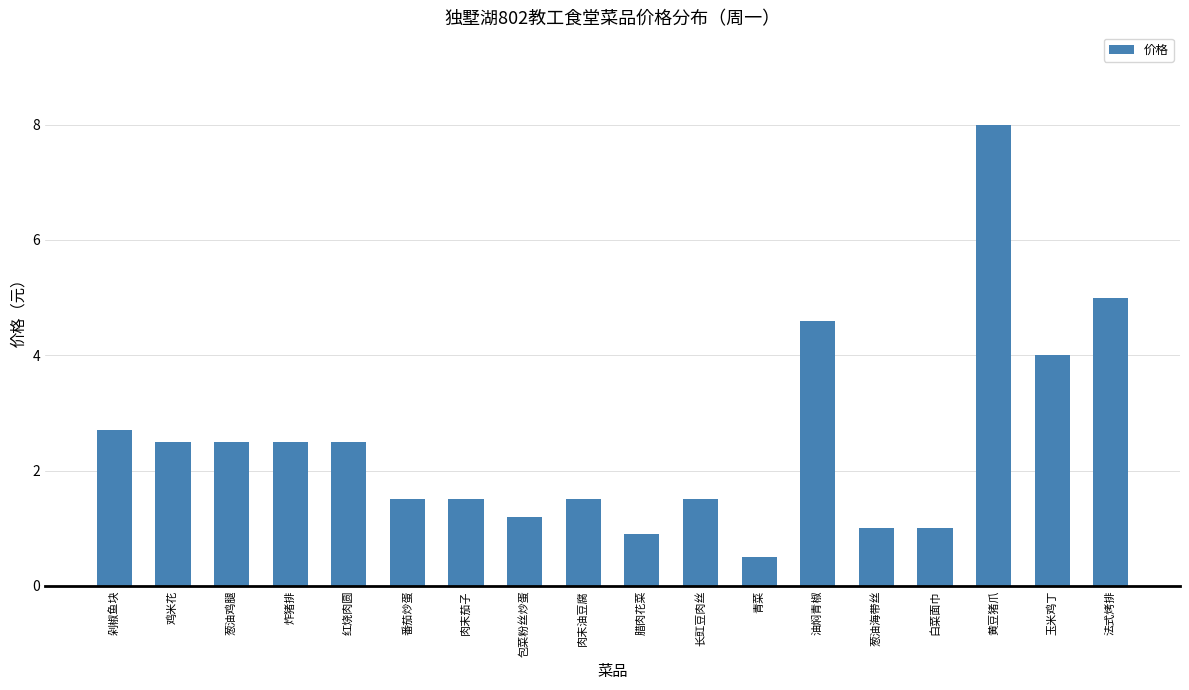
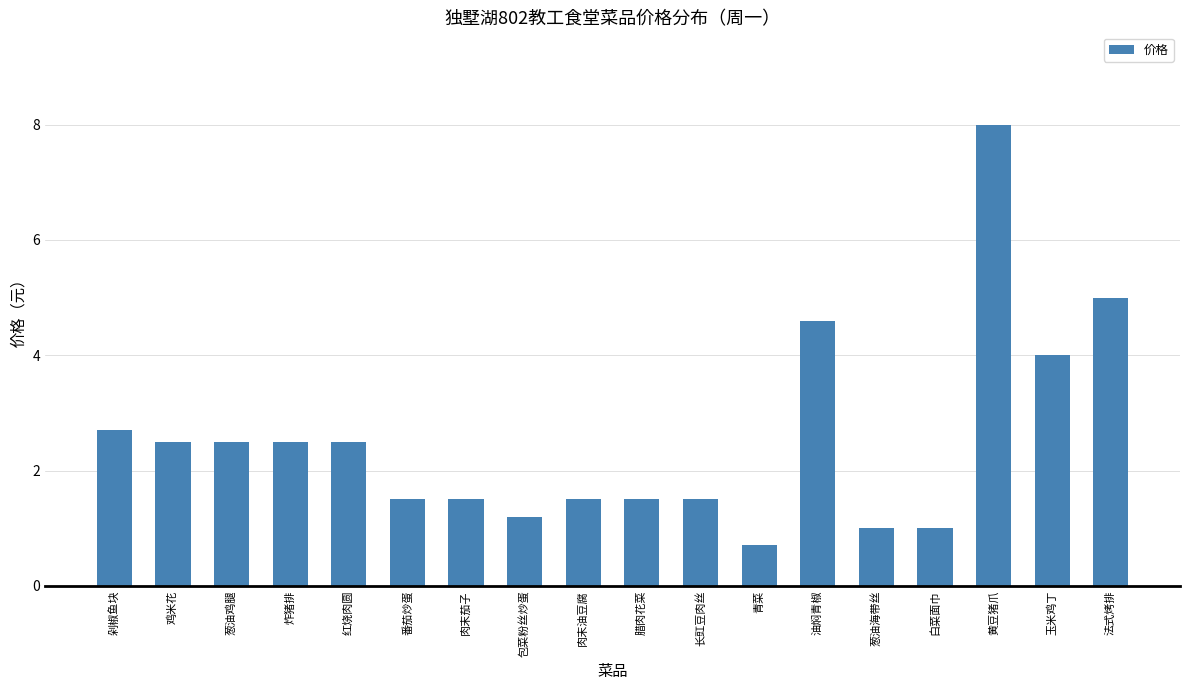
  {
    "剁椒鱼块": 2.7,
    "鸡米花": 2.5,
    "葱油鸡腿": 2.5,
    "炸猪排": 2.5,
    "红烧肉圆": 2.5,
    "番茄炒蛋": 1.5,
    "肉末茄子": 1.5,
    "包菜粉丝炒蛋": 1.2,
    "肉末油豆腐": 1.5,
-   "腊肉花菜": 0.9,
+   "腊肉花菜": 1.5,
    "长豇豆肉丝": 1.5,
-   "青菜": 0.5,
+   "青菜": 0.7,
    "油焖青椒": 4.6,
    "葱油海带丝": 1.0,
    "白菜面巾": 1.0,
    "黄豆猪爪": 8.0,
    "玉米鸡丁": 4.0,
    "法式烤排": 5.0
  }
